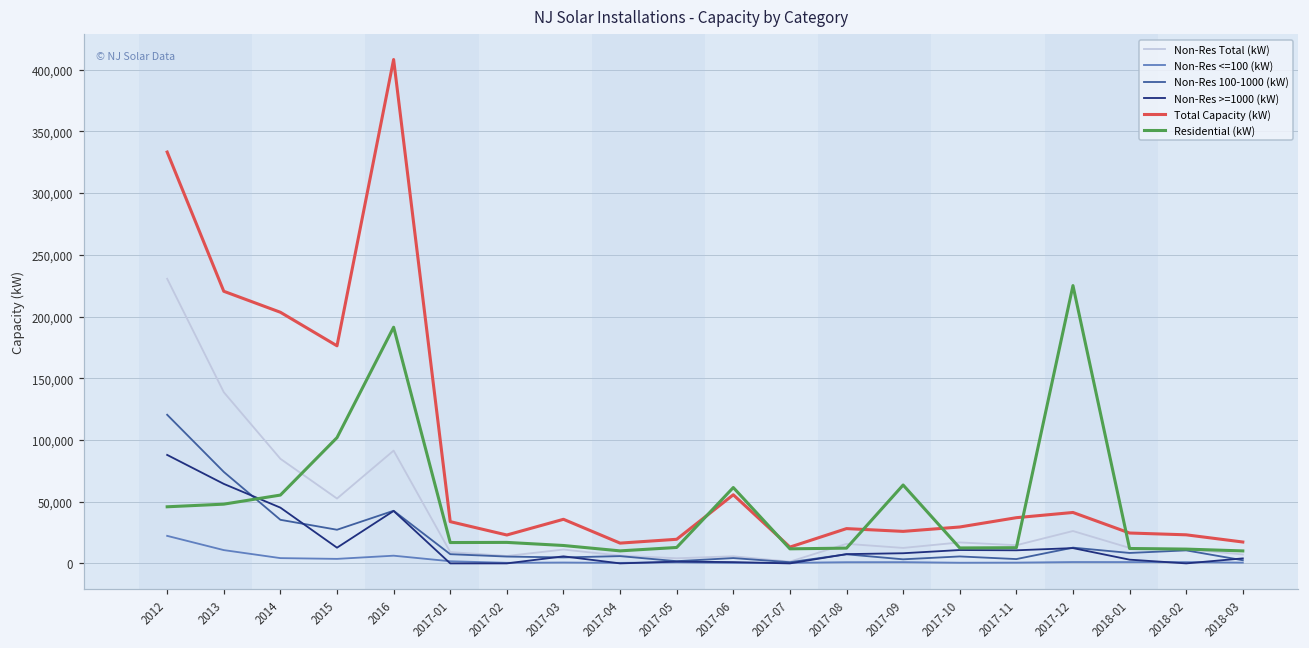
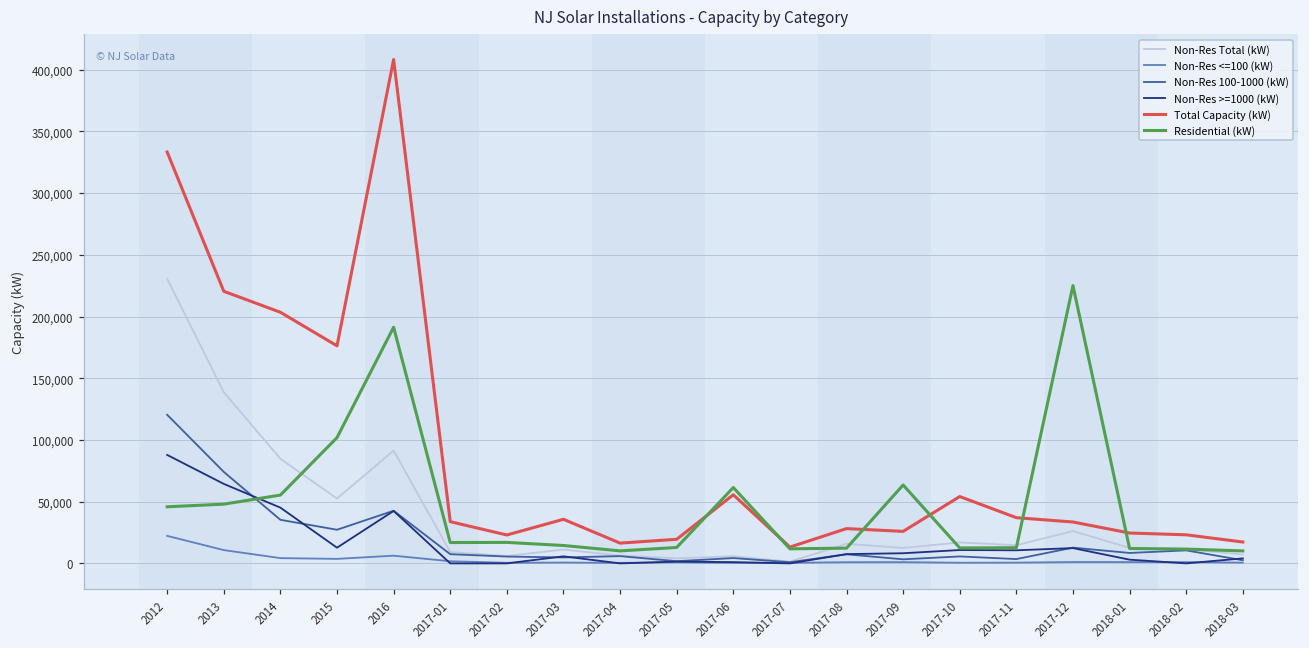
  {
    "Non-Res Total (kW)": {
      "2012": "231,000",
      "2013": "139,000",
      "2014": "85,000",
      "2015": "53,000",
      "2016": "91,000",
      "2017-03": "11,000",
      "2017-05": "4,000",
      "2017-08": "16,000",
      "2017-09": "13,000",
      "2017-10": "17,000",
      "2017-12": "26,000",
      "2018-03": "7,000"
    },
    "Non-Res >=1000 (kW)": {
      "2012": "88,000",
      "2013": "64,000",
      "2014": "45,000",
      "2015": "13,000",
      "2017-09": "8,000"
    },
    "Total Capacity (kW)": {
      "2012": "333,000",
      "2013": "220,000",
      "2014": "203,000",
      "2015": "176,000",
      "2016": "408,000",
      "2017-01": "34,000",
      "2017-02": "23,000",
      "2017-03": "36,000",
      "2017-04": "16,000",
      "2017-05": "20,000",
      "2017-06": "56,000",
      "2017-08": "28,000",
      "2017-09": "26,000",
-     "2017-10": "29,000",
+     "2017-10": "54,000",
      "2017-11": "37,000",
-     "2017-12": "41,000",
+     "2017-12": "34,000",
      "2018-01": "25,000",
      "2018-02": "23,000",
      "2018-03": "17,000"
    },
    "Residential (kW)": {
      "2012": "46,000",
      "2013": "48,000",
      "2014": "55,000",
      "2015": "102,000",
      "2016": "191,000",
      "2017-01": "17,000",
      "2017-02": "17,000",
      "2017-03": "14,000",
      "2017-04": "10,000",
      "2017-05": "13,000",
      "2017-06": "61,000",
      "2017-08": "12,000",
      "2017-09": "64,000",
      "2017-12": "225,000",
      "2018-03": "10,000"
    }
  }
